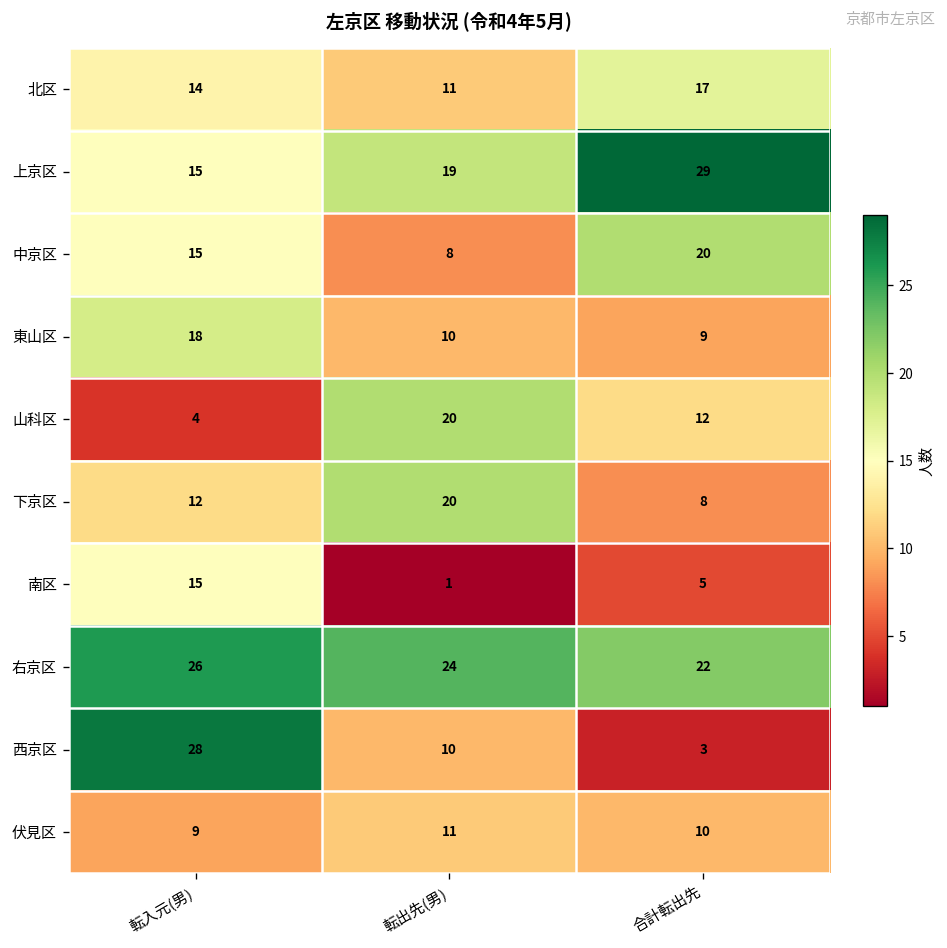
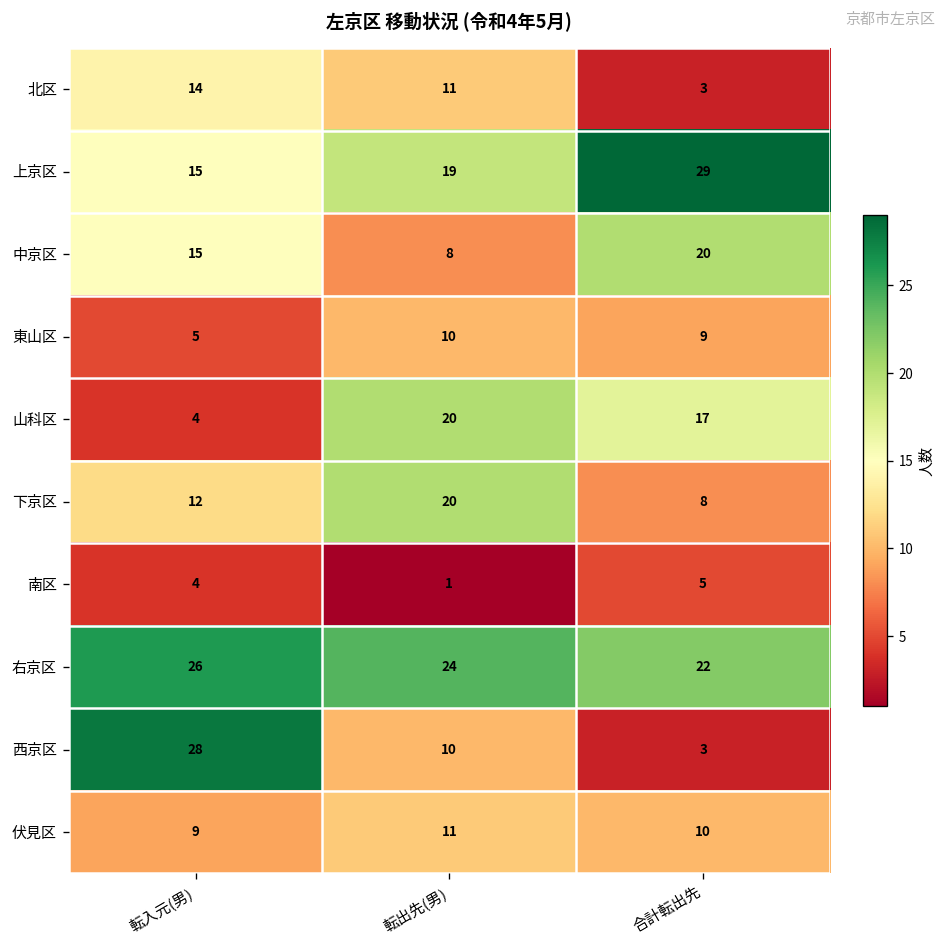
  {
    "北区": {
      "転入元(男)": 14,
      "転出先(男)": 11,
-     "合計転出先": 17
+     "合計転出先": 3
    },
    "上京区": {
      "転入元(男)": 15,
      "転出先(男)": 19,
      "合計転出先": 29
    },
    "中京区": {
      "転入元(男)": 15,
      "転出先(男)": 8,
      "合計転出先": 20
    },
    "東山区": {
-     "転入元(男)": 18,
+     "転入元(男)": 5,
      "転出先(男)": 10,
      "合計転出先": 9
    },
    "山科区": {
      "転入元(男)": 4,
      "転出先(男)": 20,
-     "合計転出先": 12
+     "合計転出先": 17
    },
    "下京区": {
      "転入元(男)": 12,
      "転出先(男)": 20,
      "合計転出先": 8
    },
    "南区": {
-     "転入元(男)": 15,
+     "転入元(男)": 4,
      "転出先(男)": 1,
      "合計転出先": 5
    },
    "右京区": {
      "転入元(男)": 26,
      "転出先(男)": 24,
      "合計転出先": 22
    },
    "西京区": {
      "転入元(男)": 28,
      "転出先(男)": 10,
      "合計転出先": 3
    },
    "伏見区": {
      "転入元(男)": 9,
      "転出先(男)": 11,
      "合計転出先": 10
    }
  }
